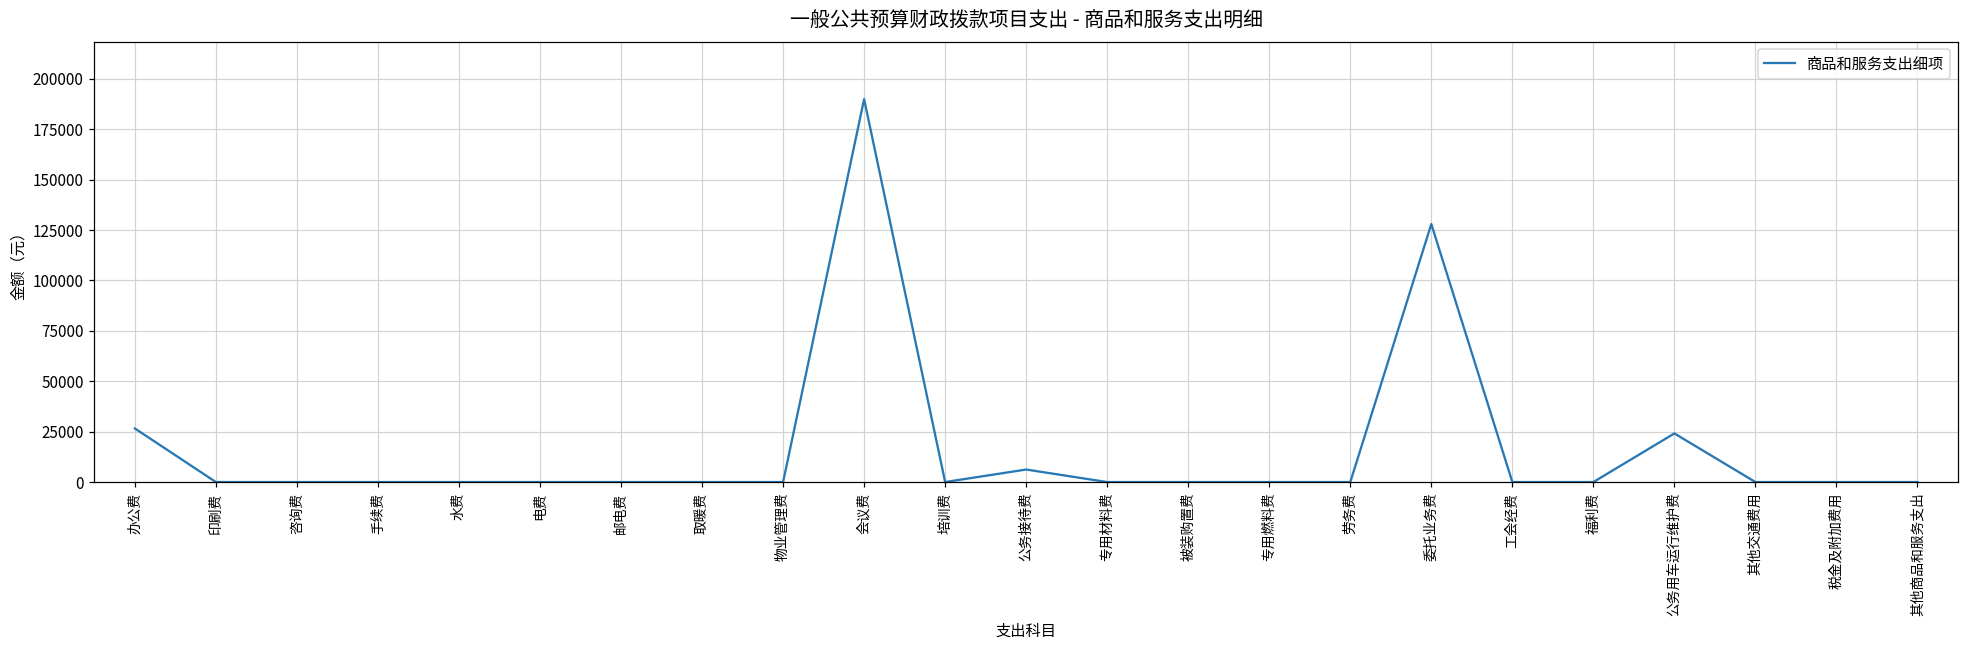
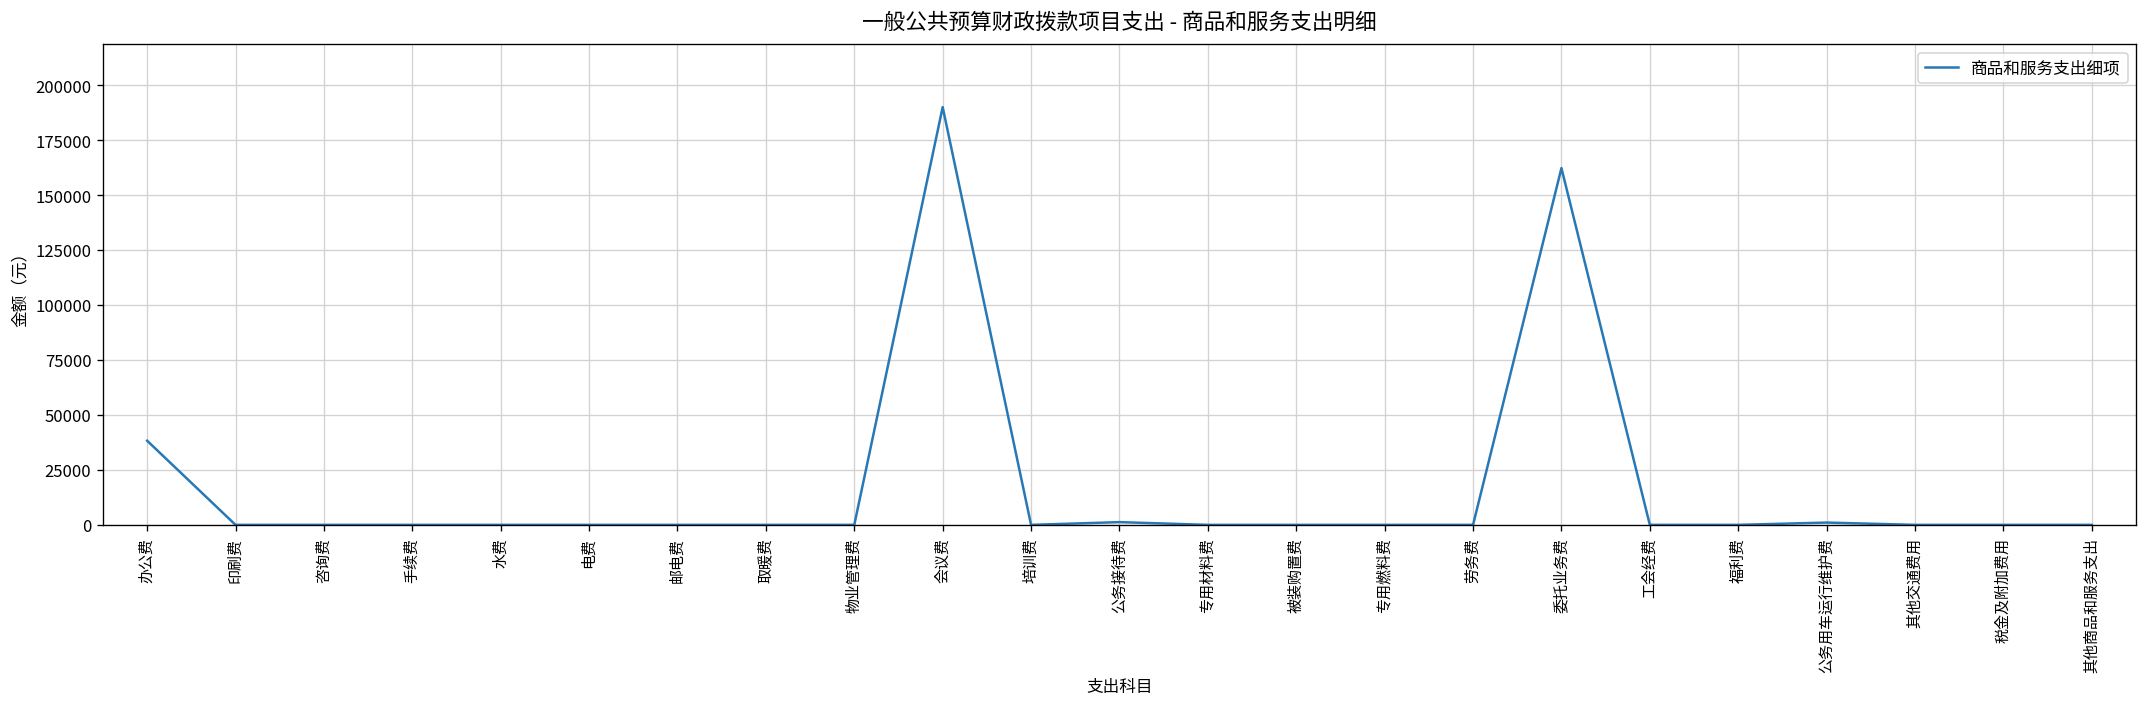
  {
-   "办公费": 27000,
+   "办公费": 38000,
    "印刷费": 0,
    "咨询费": 0,
    "手续费": 0,
    "水费": 0,
    "电费": 0,
    "邮电费": 0,
    "取暖费": 0,
    "物业管理费": 0,
    "会议费": 190000,
    "培训费": 0,
-   "公务接待费": 6000,
+   "公务接待费": 1000,
    "专用材料费": 0,
    "被装购置费": 0,
    "专用燃料费": 0,
    "劳务费": 0,
-   "委托业务费": 128000,
+   "委托业务费": 162000,
    "工会经费": 0,
    "福利费": 0,
-   "公务用车运行维护费": 24000,
+   "公务用车运行维护费": 1000,
    "其他交通费用": 0,
    "税金及附加费用": 0,
    "其他商品和服务支出": 0
  }
